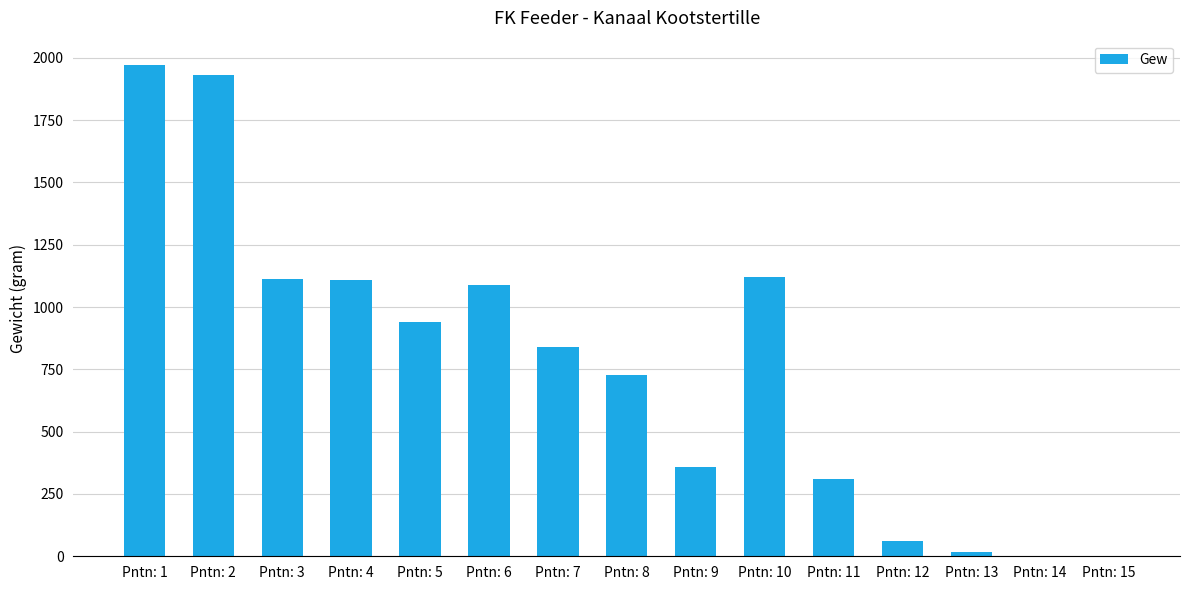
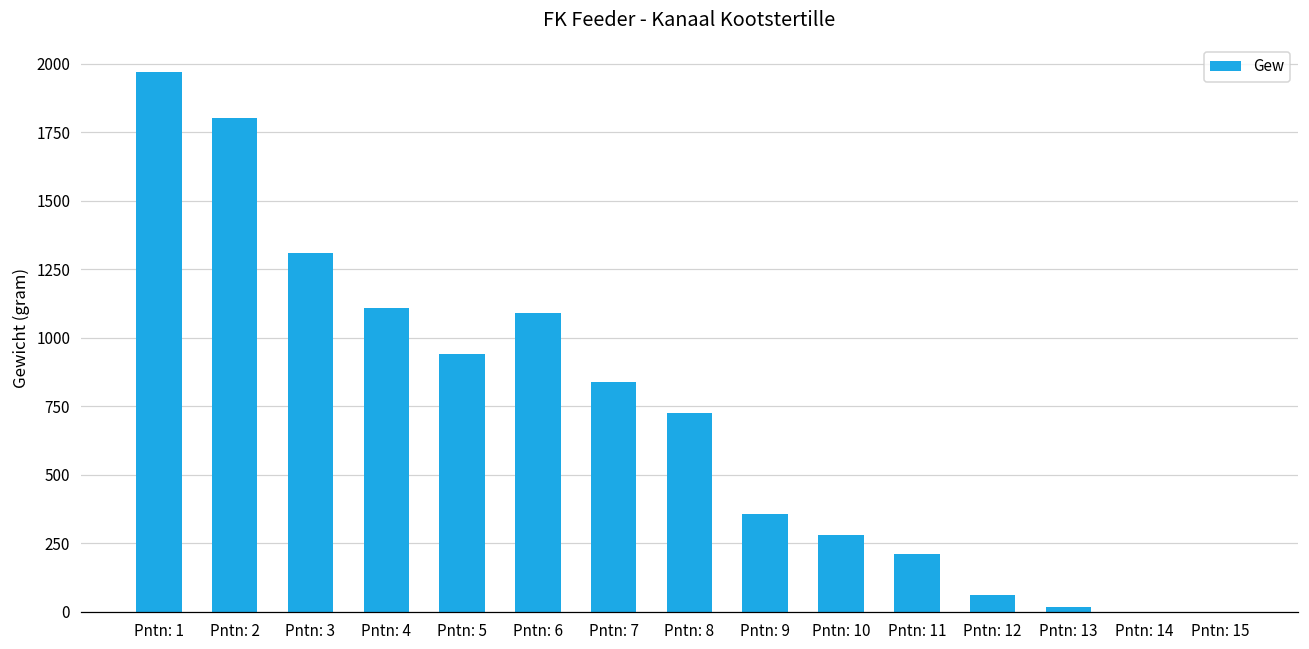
  {
    "Pntn: 1": 1970,
-   "Pntn: 2": 1930,
-   "Pntn: 3": 1110,
+   "Pntn: 2": 1800,
+   "Pntn: 3": 1310,
    "Pntn: 4": 1110,
    "Pntn: 5": 940,
    "Pntn: 6": 1090,
    "Pntn: 7": 840,
    "Pntn: 8": 730,
    "Pntn: 9": 360,
-   "Pntn: 10": 1120,
-   "Pntn: 11": 310,
+   "Pntn: 10": 280,
+   "Pntn: 11": 210,
    "Pntn: 12": 60,
    "Pntn: 13": 20,
    "Pntn: 14": 0,
    "Pntn: 15": 0
  }
